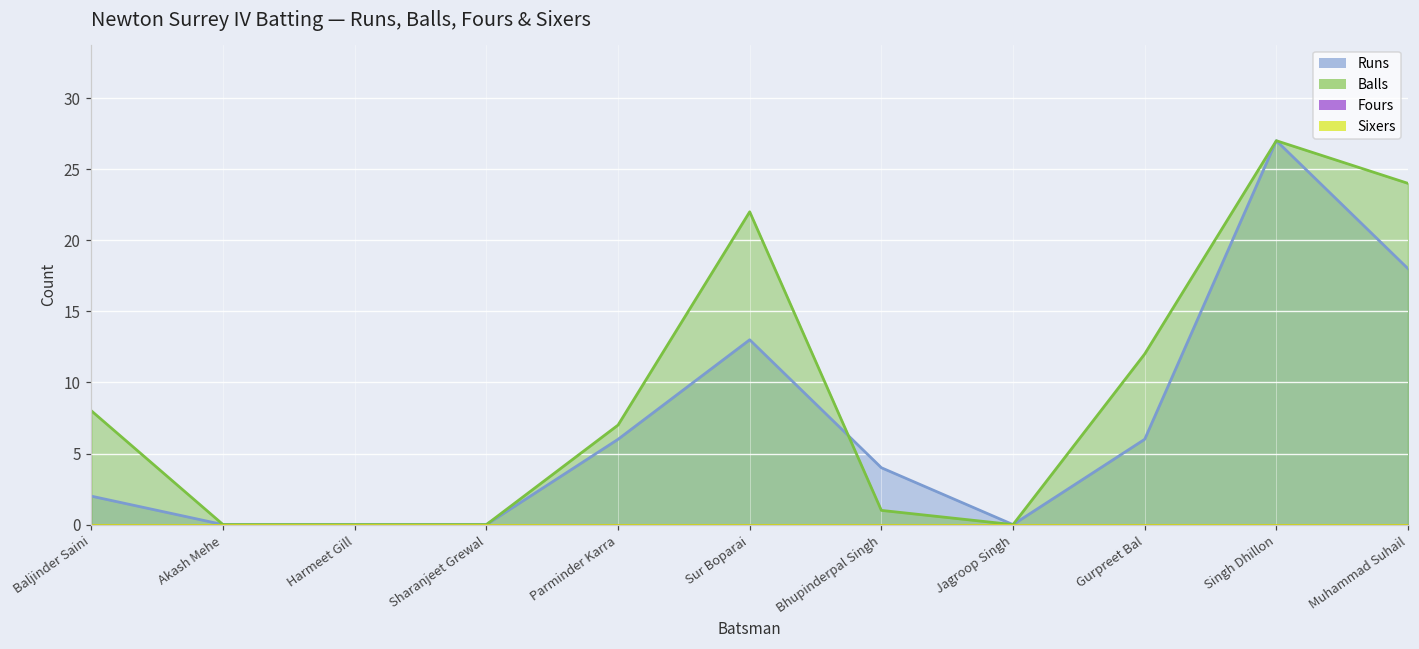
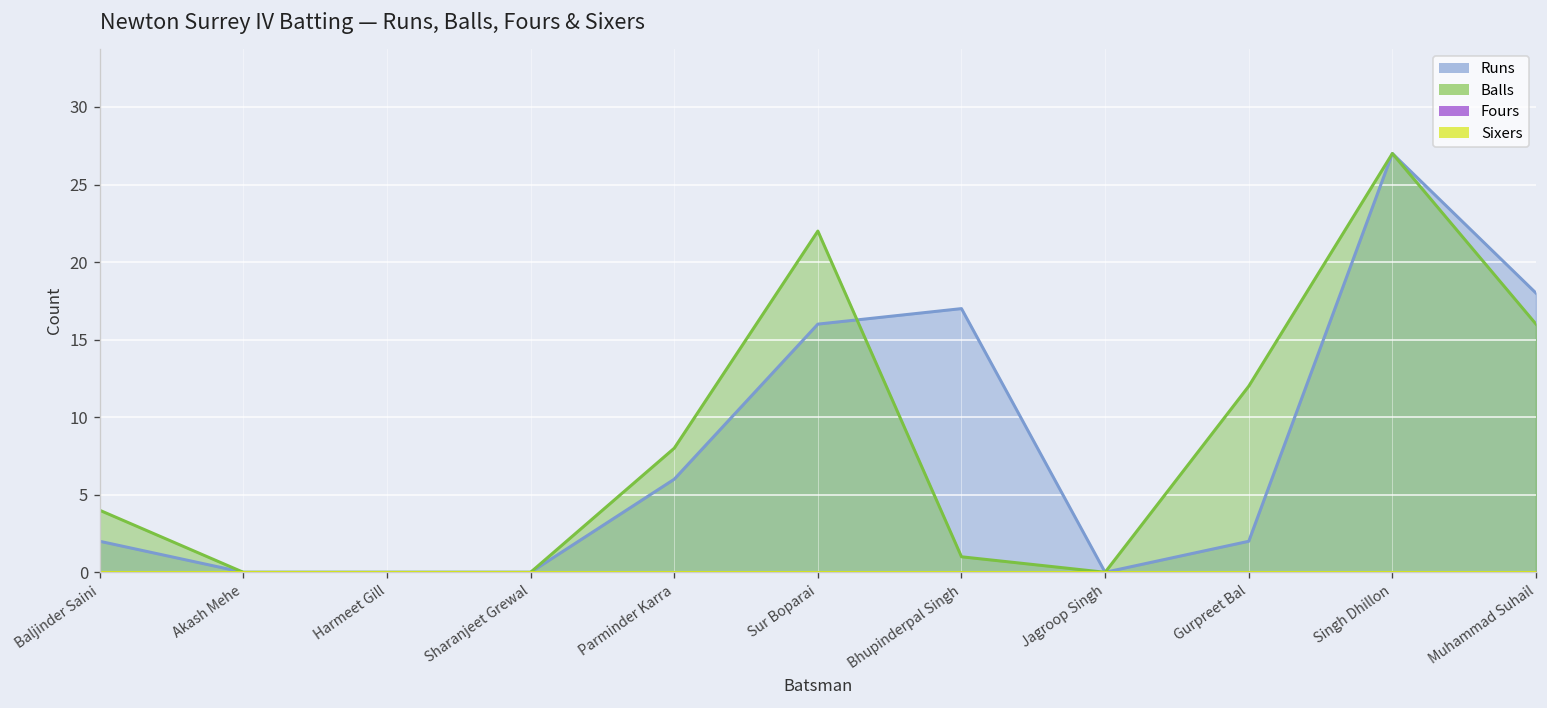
  {
    "Runs": {
      "Baljinder Saini": 2,
      "Parminder Karra": 6,
-     "Sur Boparai": 13,
-     "Bhupinderpal Singh": 4,
-     "Gurpreet Bal": 6,
+     "Sur Boparai": 16,
+     "Bhupinderpal Singh": 17,
+     "Gurpreet Bal": 2,
      "Muhammad Suhail": 18
    },
    "Balls": {
-     "Baljinder Saini": 8,
-     "Parminder Karra": 7,
+     "Baljinder Saini": 4,
+     "Parminder Karra": 8,
      "Sur Boparai": 22,
      "Bhupinderpal Singh": 1,
      "Gurpreet Bal": 12,
-     "Muhammad Suhail": 24
+     "Muhammad Suhail": 16
    },
    "Sixers": {
      "Baljinder Saini": 0,
      "Parminder Karra": 0,
      "Sur Boparai": 0,
      "Bhupinderpal Singh": 0,
      "Gurpreet Bal": 0,
      "Singh Dhillon": 0,
      "Muhammad Suhail": 0
    }
  }
